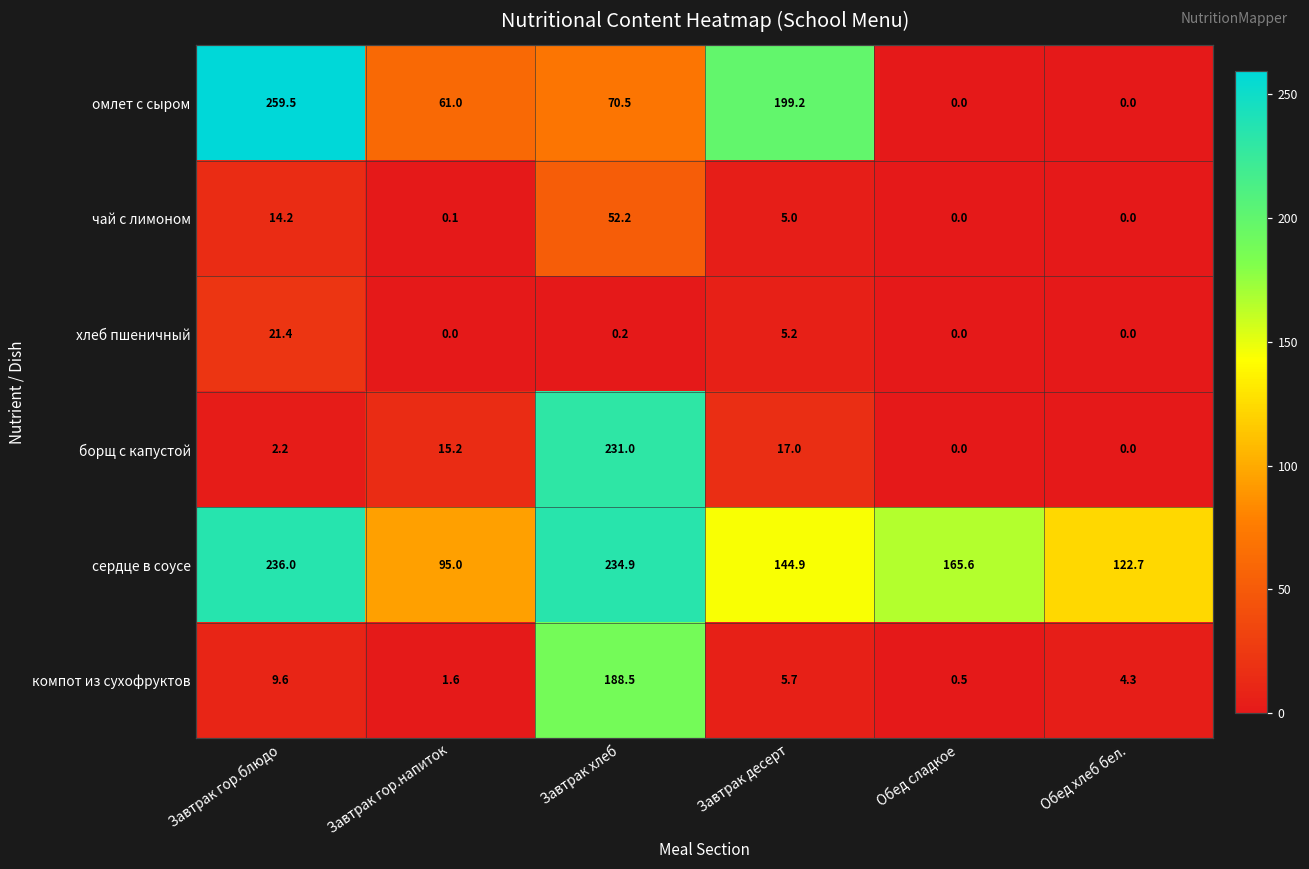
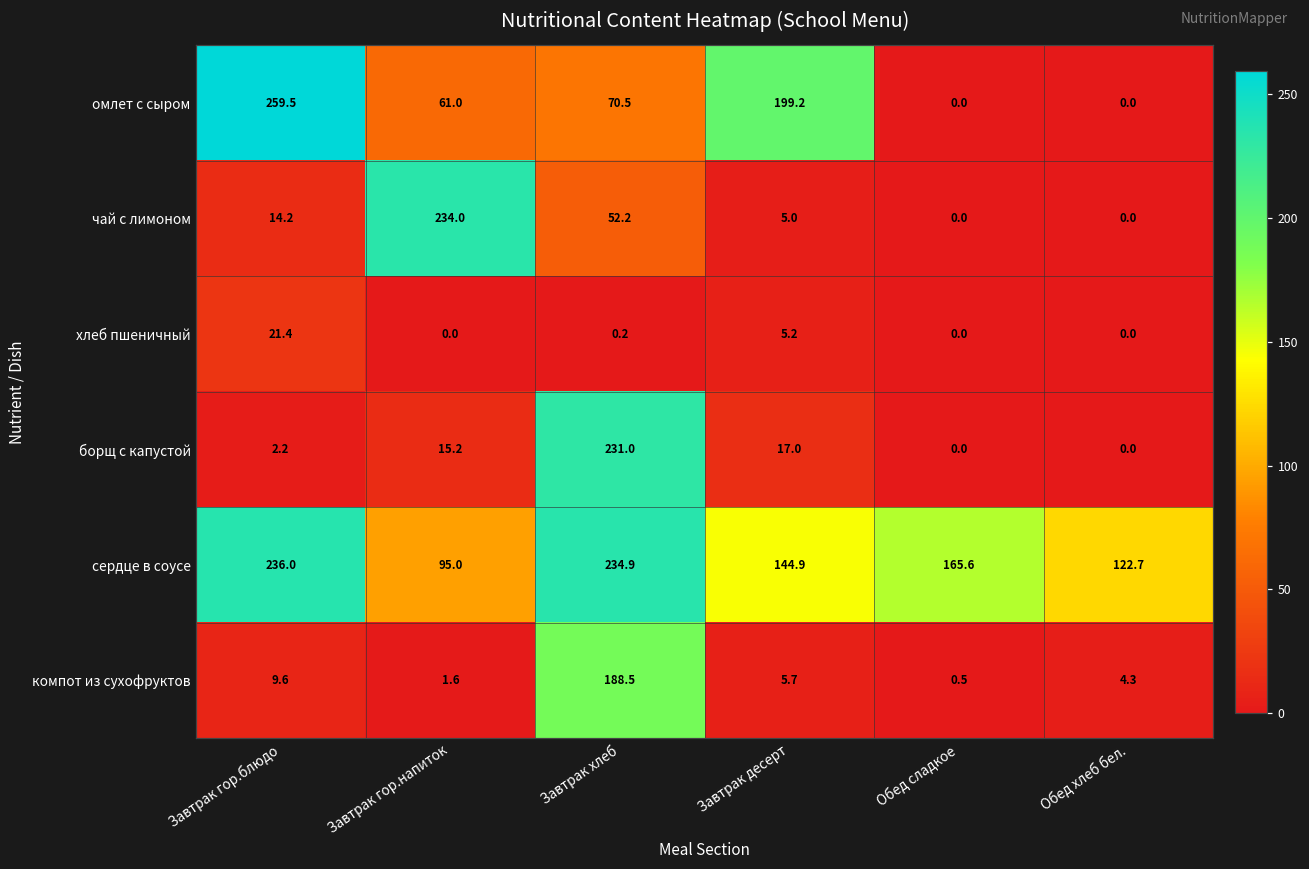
  {
    "омлет с сыром": {
      "Завтрак гор.блюдо": 259.5,
      "Завтрак гор.напиток": 61.0,
      "Завтрак хлеб": 70.5,
      "Завтрак десерт": 199.2,
      "Обед сладкое": 0.0,
      "Обед хлеб бел.": 0.0
    },
    "чай с лимоном": {
      "Завтрак гор.блюдо": 14.2,
-     "Завтрак гор.напиток": 0.1,
+     "Завтрак гор.напиток": 234.0,
      "Завтрак хлеб": 52.2,
      "Завтрак десерт": 5.0,
      "Обед сладкое": 0.0,
      "Обед хлеб бел.": 0.0
    },
    "хлеб пшеничный": {
      "Завтрак гор.блюдо": 21.4,
      "Завтрак гор.напиток": 0.0,
      "Завтрак хлеб": 0.2,
      "Завтрак десерт": 5.2,
      "Обед сладкое": 0.0,
      "Обед хлеб бел.": 0.0
    },
    "борщ с капустой": {
      "Завтрак гор.блюдо": 2.2,
      "Завтрак гор.напиток": 15.2,
      "Завтрак хлеб": 231.0,
      "Завтрак десерт": 17.0,
      "Обед сладкое": 0.0,
      "Обед хлеб бел.": 0.0
    },
    "сердце в соусе": {
      "Завтрак гор.блюдо": 236.0,
      "Завтрак гор.напиток": 95.0,
      "Завтрак хлеб": 234.9,
      "Завтрак десерт": 144.9,
      "Обед сладкое": 165.6,
      "Обед хлеб бел.": 122.7
    },
    "компот из сухофруктов": {
      "Завтрак гор.блюдо": 9.6,
      "Завтрак гор.напиток": 1.6,
      "Завтрак хлеб": 188.5,
      "Завтрак десерт": 5.7,
      "Обед сладкое": 0.5,
      "Обед хлеб бел.": 4.3
    }
  }
